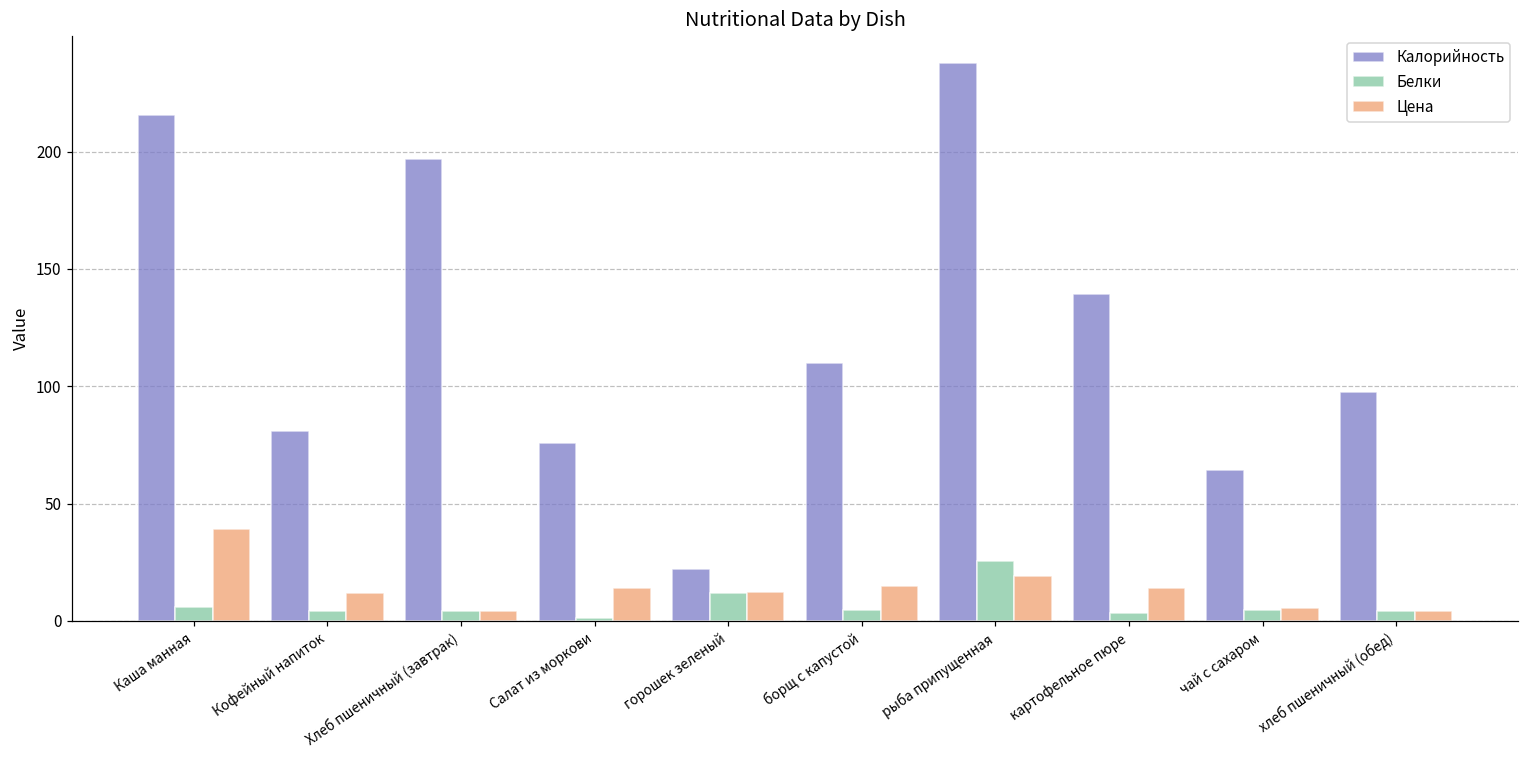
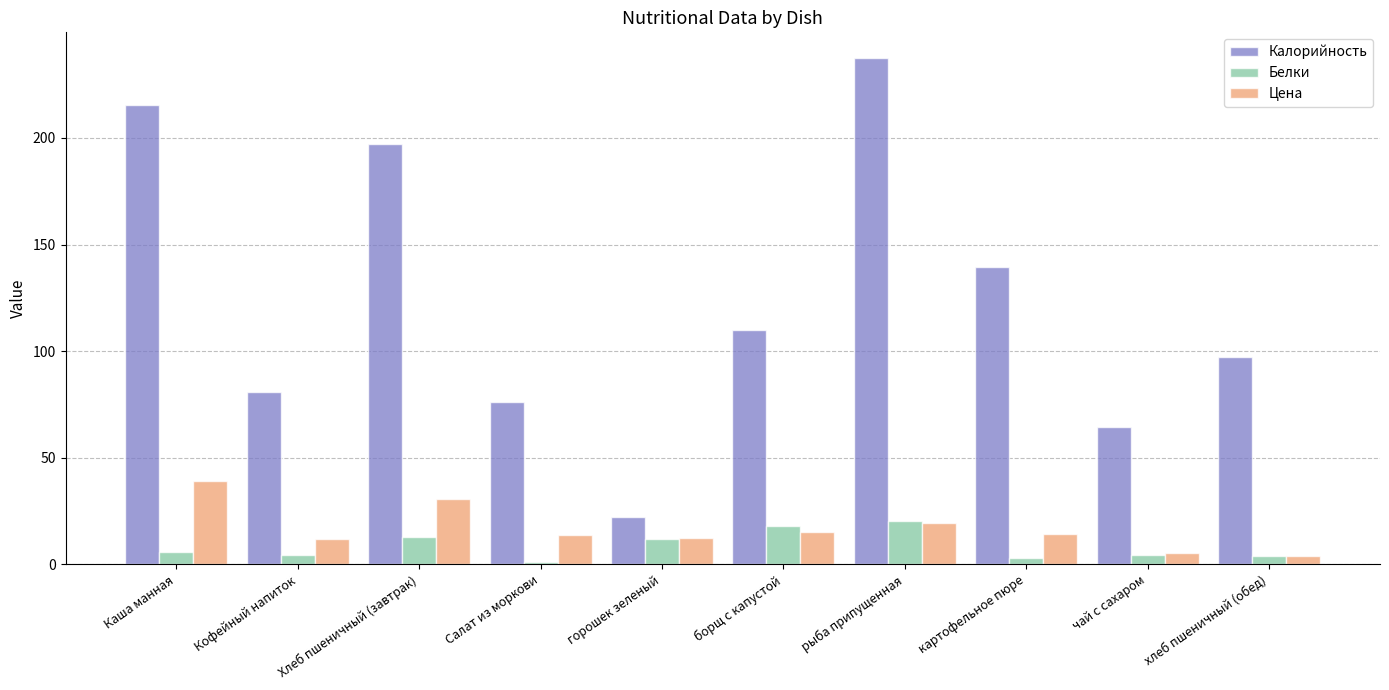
  {
    "Калорийность": {
      "Каша манная": 216,
      "Кофейный напиток": 81,
      "Хлеб пшеничный (завтрак)": 197,
      "Салат из моркови": 76,
      "горошек зеленый": 22,
      "борщ с капустой": 110,
      "рыба припущенная": 238,
      "картофельное пюре": 139,
      "чай с сахаром": 65,
      "хлеб пшеничный (обед)": 98
    },
    "Белки": {
      "Каша манная": 6,
      "Кофейный напиток": 4,
-     "Хлеб пшеничный (завтрак)": 4,
+     "Хлеб пшеничный (завтрак)": 13,
      "Салат из моркови": 1,
      "горошек зеленый": 12,
-     "борщ с капустой": 5,
-     "рыба припущенная": 25,
+     "борщ с капустой": 18,
+     "рыба припущенная": 20,
      "картофельное пюре": 3,
      "чай с сахаром": 5,
      "хлеб пшеничный (обед)": 4
    },
    "Цена": {
      "Каша манная": 39,
      "Кофейный напиток": 12,
-     "Хлеб пшеничный (завтрак)": 4,
+     "Хлеб пшеничный (завтрак)": 31,
      "Салат из моркови": 14,
      "горошек зеленый": 12,
      "борщ с капустой": 15,
      "рыба припущенная": 19,
      "картофельное пюре": 14,
      "чай с сахаром": 5,
      "хлеб пшеничный (обед)": 4
    }
  }
